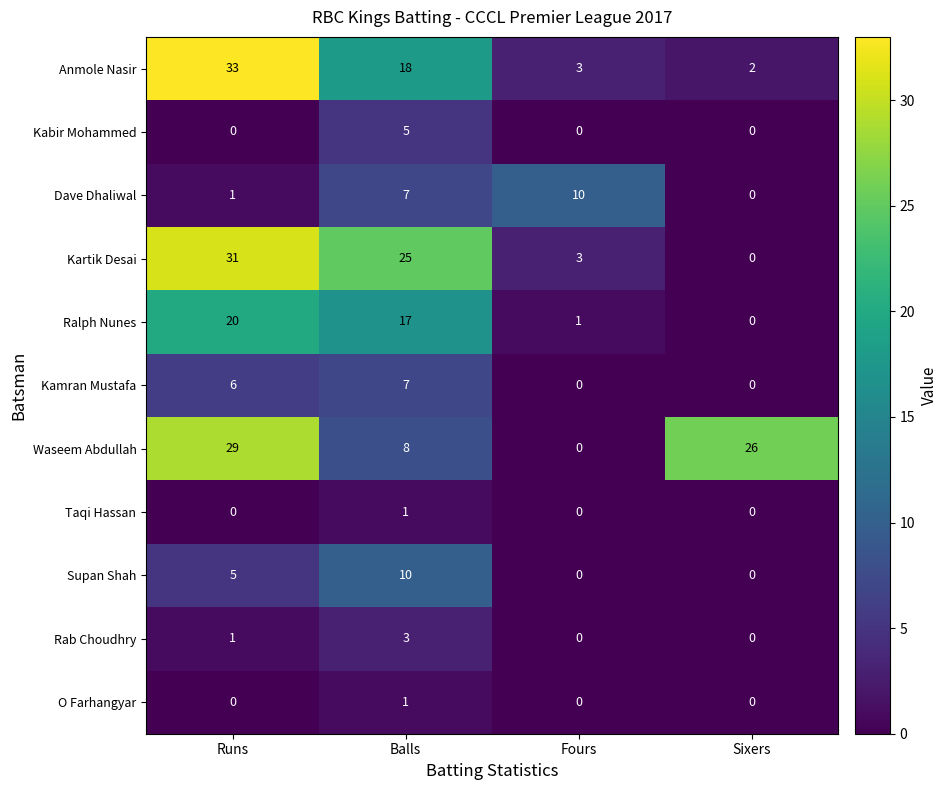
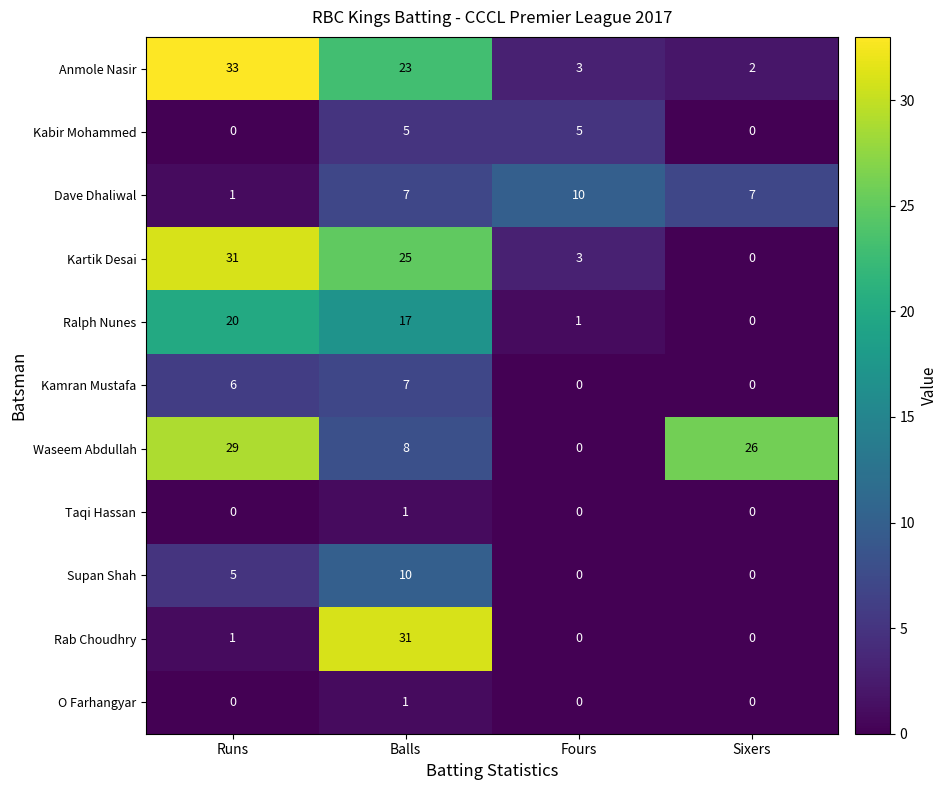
  {
    "Anmole Nasir": {
      "Runs": 33,
-     "Balls": 18,
+     "Balls": 23,
      "Fours": 3,
      "Sixers": 2
    },
    "Kabir Mohammed": {
      "Runs": 0,
      "Balls": 5,
-     "Fours": 0,
+     "Fours": 5,
      "Sixers": 0
    },
    "Dave Dhaliwal": {
      "Runs": 1,
      "Balls": 7,
      "Fours": 10,
-     "Sixers": 0
+     "Sixers": 7
    },
    "Kartik Desai": {
      "Runs": 31,
      "Balls": 25,
      "Fours": 3,
      "Sixers": 0
    },
    "Ralph Nunes": {
      "Runs": 20,
      "Balls": 17,
      "Fours": 1,
      "Sixers": 0
    },
    "Kamran Mustafa": {
      "Runs": 6,
      "Balls": 7,
      "Fours": 0,
      "Sixers": 0
    },
    "Waseem Abdullah": {
      "Runs": 29,
      "Balls": 8,
      "Fours": 0,
      "Sixers": 26
    },
    "Taqi Hassan": {
      "Runs": 0,
      "Balls": 1,
      "Fours": 0,
      "Sixers": 0
    },
    "Supan Shah": {
      "Runs": 5,
      "Balls": 10,
      "Fours": 0,
      "Sixers": 0
    },
    "Rab Choudhry": {
      "Runs": 1,
-     "Balls": 3,
+     "Balls": 31,
      "Fours": 0,
      "Sixers": 0
    },
    "O Farhangyar": {
      "Runs": 0,
      "Balls": 1,
      "Fours": 0,
      "Sixers": 0
    }
  }
